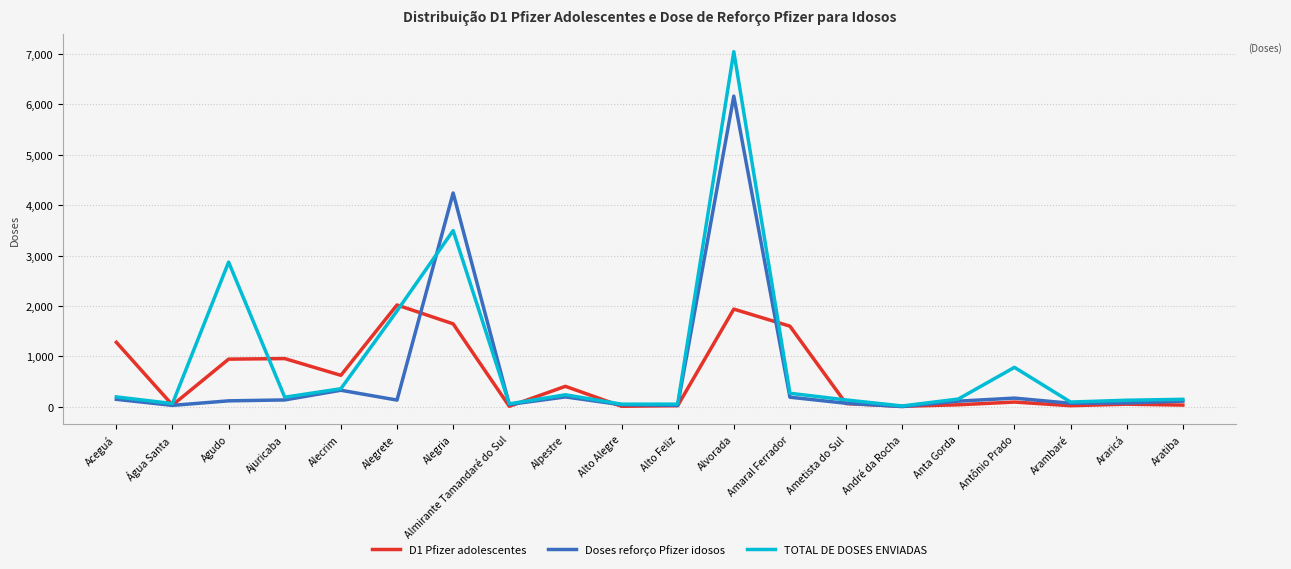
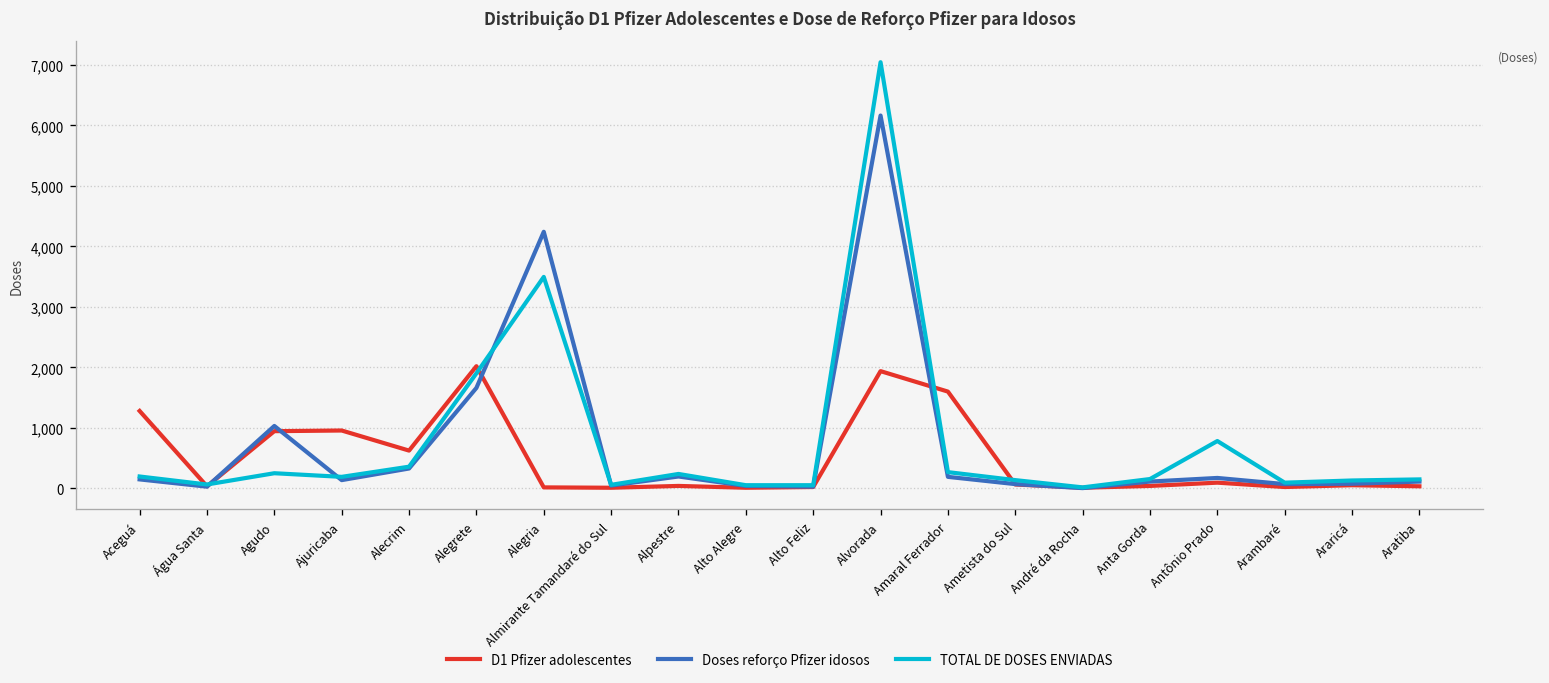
  {
    "D1 Pfizer adolescentes": {
      "Aceguá": "1,300",
      "Agudo": "900",
      "Ajuricaba": "1,000",
      "Alecrim": "600",
      "Alegrete": "2,000",
-     "Alegria": "1,600",
-     "Alpestre": "400",
+     "Alegria": "0",
+     "Alpestre": "0",
      "Alvorada": "1,900",
      "Amaral Ferrador": "1,600",
      "Anta Gorda": "0",
      "Antônio Prado": "100",
      "Aratiba": "0"
    },
    "Doses reforço Pfizer idosos": {
-     "Agudo": "100",
+     "Agudo": "1,000",
      "Ajuricaba": "100",
-     "Alegrete": "100",
+     "Alegrete": "1,700",
      "Alegria": "4,200",
      "Alvorada": "6,200",
      "Amaral Ferrador": "200",
      "Antônio Prado": "200"
    },
    "TOTAL DE DOSES ENVIADAS": {
-     "Agudo": "2,900",
+     "Agudo": "300",
      "Ajuricaba": "200",
      "Alegrete": "1,900",
      "Alegria": "3,500",
      "Alvorada": "7,000",
      "Amaral Ferrador": "300",
      "Ametista do Sul": "100",
      "Antônio Prado": "800",
      "Araricá": "100"
    }
  }
